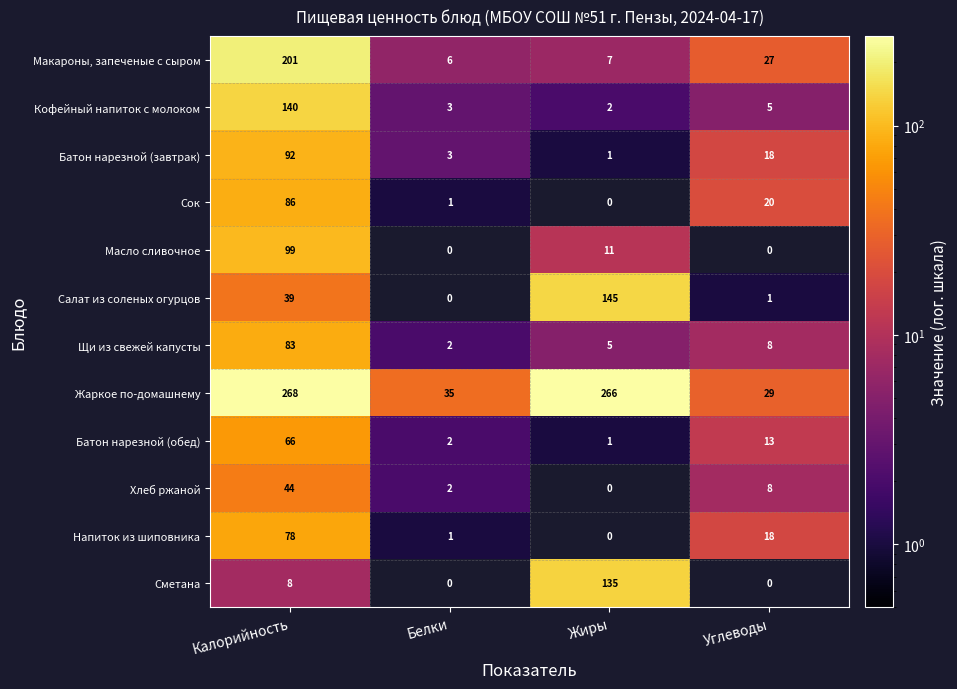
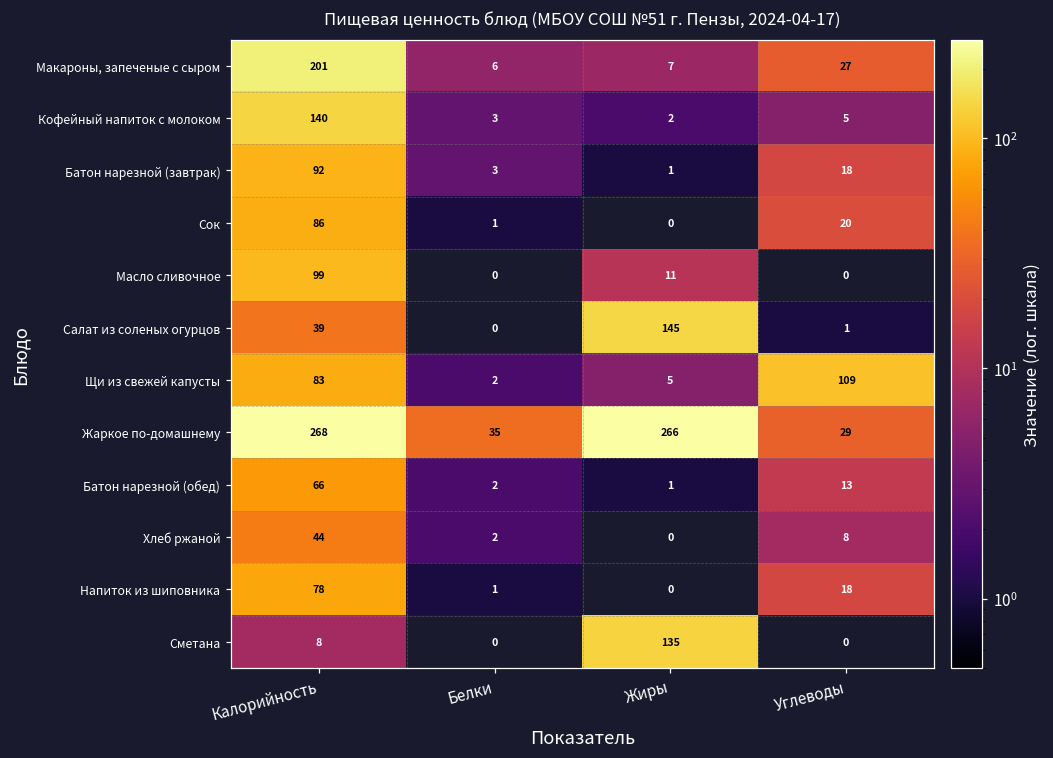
  {
    "Макароны, запеченые с сыром": {
      "Калорийность": 201,
      "Белки": 6,
      "Жиры": 7,
      "Углеводы": 27
    },
    "Кофейный напиток с молоком": {
      "Калорийность": 140,
      "Белки": 3,
      "Жиры": 2,
      "Углеводы": 5
    },
    "Батон нарезной (завтрак)": {
      "Калорийность": 92,
      "Белки": 3,
      "Жиры": 1,
      "Углеводы": 18
    },
    "Сок": {
      "Калорийность": 86,
      "Белки": 1,
      "Жиры": 0,
      "Углеводы": 20
    },
    "Масло сливочное": {
      "Калорийность": 99,
      "Белки": 0,
      "Жиры": 11,
      "Углеводы": 0
    },
    "Салат из соленых огурцов": {
      "Калорийность": 39,
      "Белки": 0,
      "Жиры": 145,
      "Углеводы": 1
    },
    "Щи из свежей капусты": {
      "Калорийность": 83,
      "Белки": 2,
      "Жиры": 5,
-     "Углеводы": 8
+     "Углеводы": 109
    },
    "Жаркое по-домашнему": {
      "Калорийность": 268,
      "Белки": 35,
      "Жиры": 266,
      "Углеводы": 29
    },
    "Батон нарезной (обед)": {
      "Калорийность": 66,
      "Белки": 2,
      "Жиры": 1,
      "Углеводы": 13
    },
    "Хлеб ржаной": {
      "Калорийность": 44,
      "Белки": 2,
      "Жиры": 0,
      "Углеводы": 8
    },
    "Напиток из шиповника": {
      "Калорийность": 78,
      "Белки": 1,
      "Жиры": 0,
      "Углеводы": 18
    },
    "Сметана": {
      "Калорийность": 8,
      "Белки": 0,
      "Жиры": 135,
      "Углеводы": 0
    }
  }
